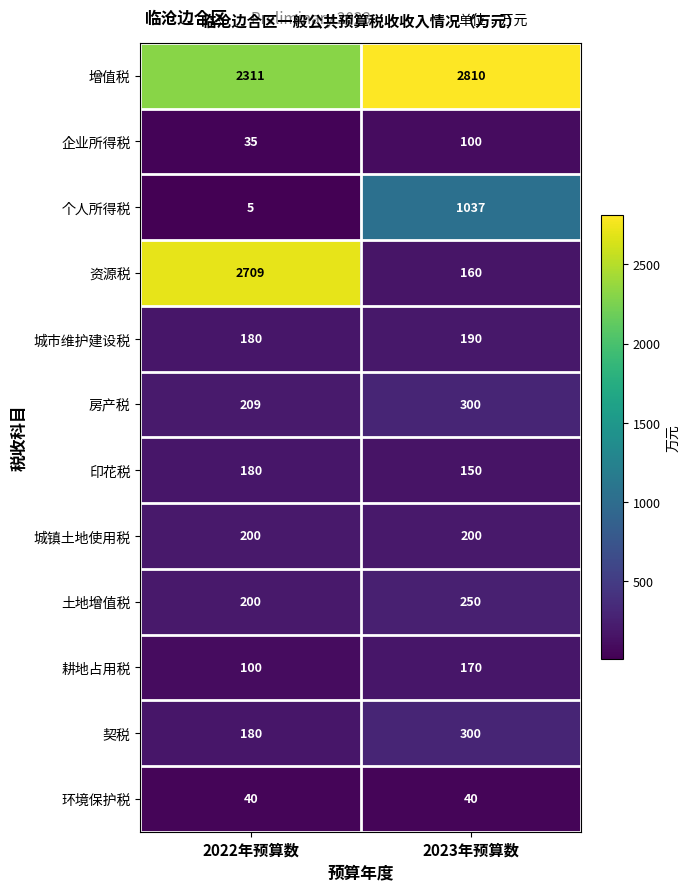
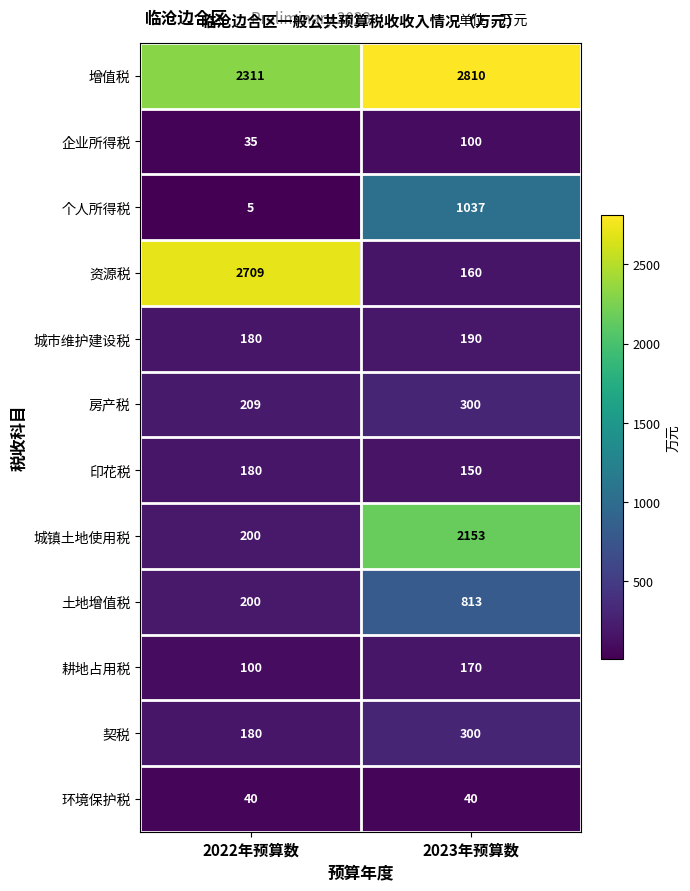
  {
    "增值税": {
      "2022年预算数": 2311,
      "2023年预算数": 2810
    },
    "企业所得税": {
      "2022年预算数": 35,
      "2023年预算数": 100
    },
    "个人所得税": {
      "2022年预算数": 5,
      "2023年预算数": 1037
    },
    "资源税": {
      "2022年预算数": 2709,
      "2023年预算数": 160
    },
    "城市维护建设税": {
      "2022年预算数": 180,
      "2023年预算数": 190
    },
    "房产税": {
      "2022年预算数": 209,
      "2023年预算数": 300
    },
    "印花税": {
      "2022年预算数": 180,
      "2023年预算数": 150
    },
    "城镇土地使用税": {
      "2022年预算数": 200,
-     "2023年预算数": 200
+     "2023年预算数": 2153
    },
    "土地增值税": {
      "2022年预算数": 200,
-     "2023年预算数": 250
+     "2023年预算数": 813
    },
    "耕地占用税": {
      "2022年预算数": 100,
      "2023年预算数": 170
    },
    "契税": {
      "2022年预算数": 180,
      "2023年预算数": 300
    },
    "环境保护税": {
      "2022年预算数": 40,
      "2023年预算数": 40
    }
  }
